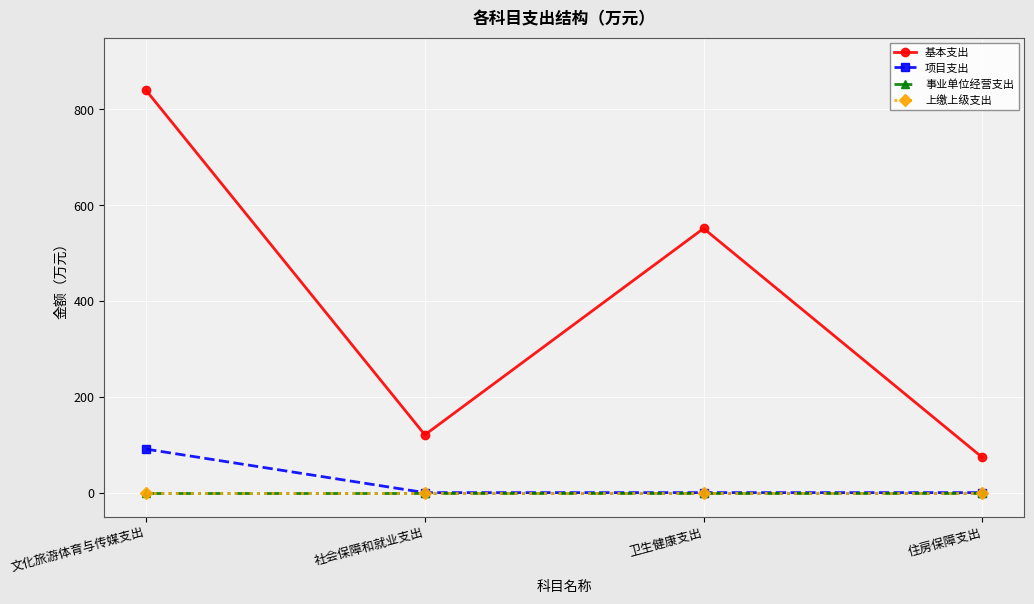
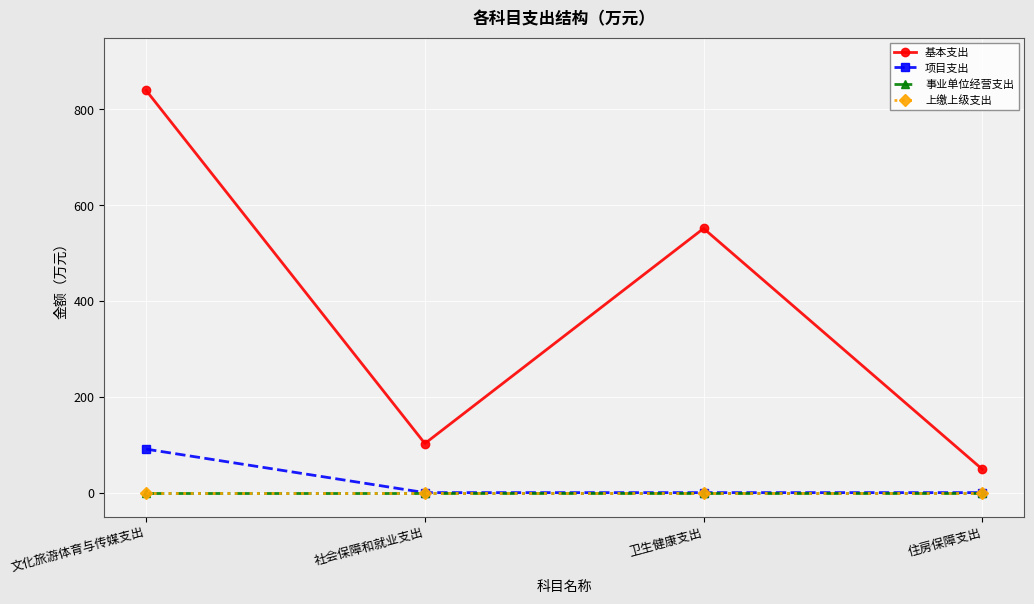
  {
    "基本支出": {
      "文化旅游体育与传媒支出": 840,
-     "社会保障和就业支出": 120,
+     "社会保障和就业支出": 100,
      "卫生健康支出": 550,
-     "住房保障支出": 70
+     "住房保障支出": 50
    },
    "项目支出": {
      "文化旅游体育与传媒支出": 90
    },
    "上缴上级支出": {
      "文化旅游体育与传媒支出": 0
    }
  }
